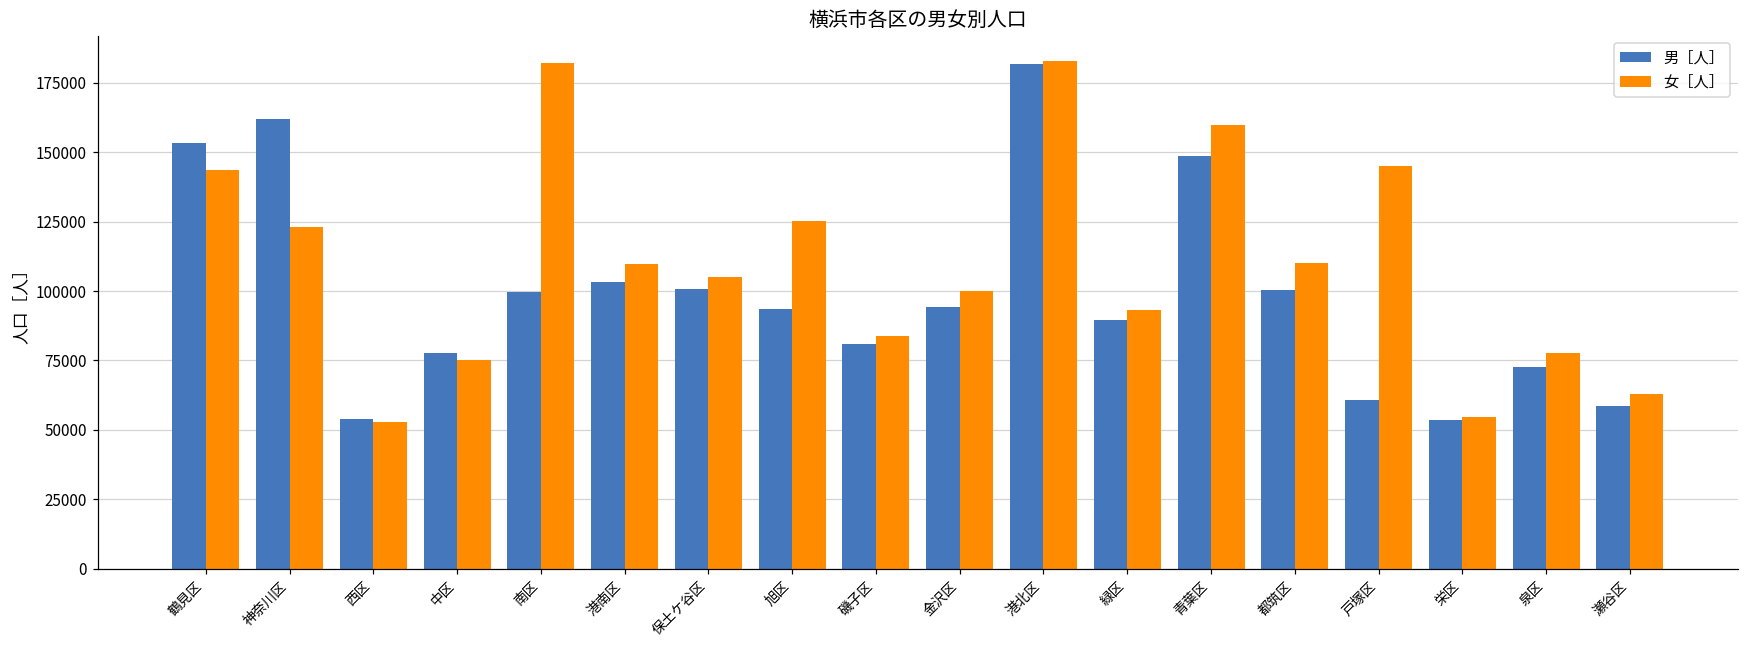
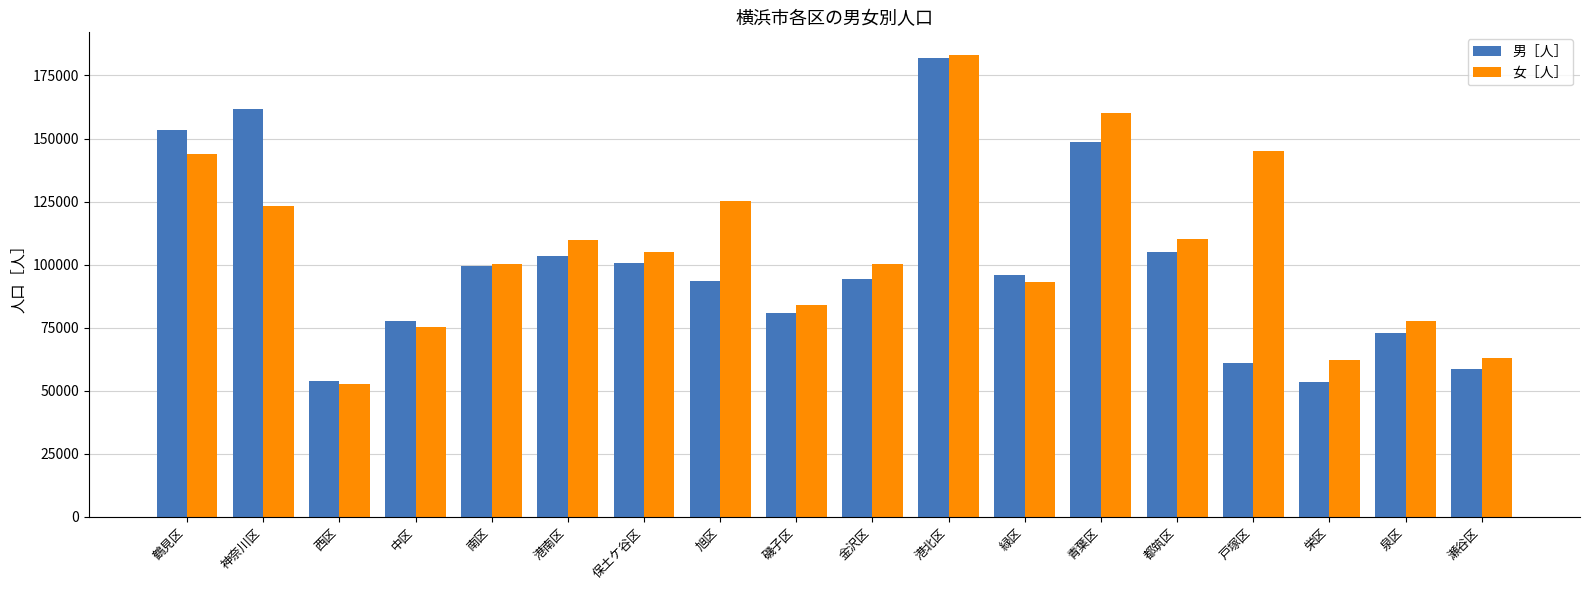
  {
    "男［人］": {
      "鶴見区": 153000,
      "神奈川区": 162000,
      "西区": 54000,
      "中区": 78000,
      "南区": 100000,
      "港南区": 103000,
      "保土ケ谷区": 101000,
      "旭区": 93000,
      "磯子区": 81000,
      "金沢区": 94000,
      "港北区": 182000,
-     "緑区": 90000,
+     "緑区": 96000,
      "青葉区": 149000,
-     "都筑区": 101000,
+     "都筑区": 105000,
      "戸塚区": 61000,
      "栄区": 54000,
      "泉区": 73000,
      "瀬谷区": 58000
    },
    "女［人］": {
      "鶴見区": 144000,
      "神奈川区": 123000,
      "西区": 53000,
      "中区": 75000,
-     "南区": 182000,
+     "南区": 100000,
      "港南区": 110000,
      "保土ケ谷区": 105000,
      "旭区": 125000,
      "磯子区": 84000,
      "金沢区": 100000,
      "港北区": 183000,
      "緑区": 93000,
      "青葉区": 160000,
      "都筑区": 110000,
      "戸塚区": 145000,
-     "栄区": 55000,
+     "栄区": 62000,
      "泉区": 78000,
      "瀬谷区": 63000
    }
  }
